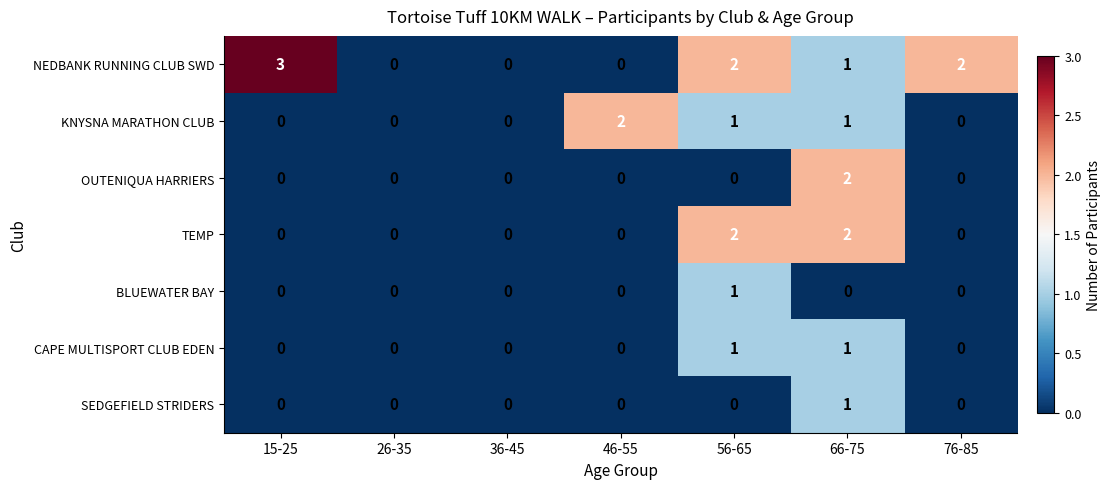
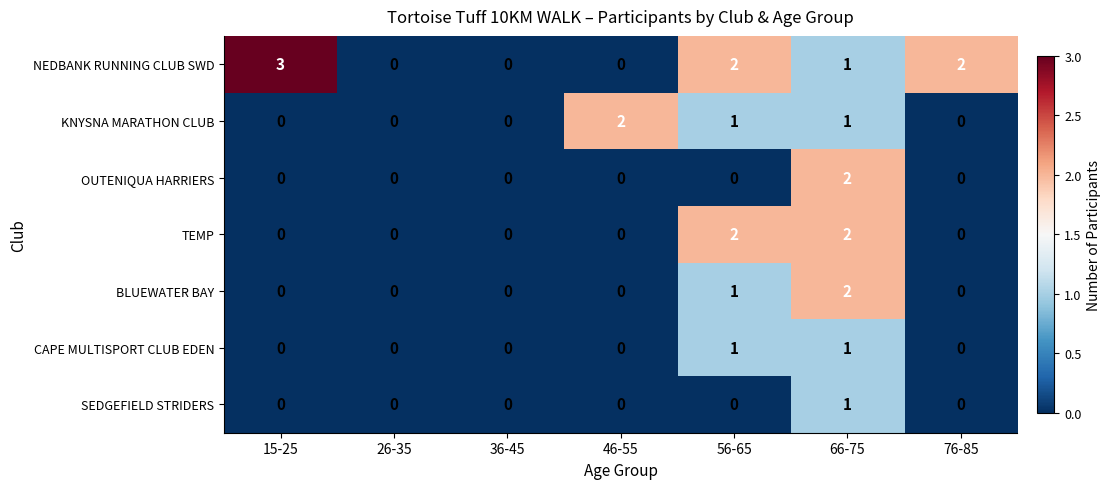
  {
    "NEDBANK RUNNING CLUB SWD": {
      "15-25": 3,
      "26-35": 0,
      "36-45": 0,
      "46-55": 0,
      "56-65": 2,
      "66-75": 1,
      "76-85": 2
    },
    "KNYSNA MARATHON CLUB": {
      "15-25": 0,
      "26-35": 0,
      "36-45": 0,
      "46-55": 2,
      "56-65": 1,
      "66-75": 1,
      "76-85": 0
    },
    "OUTENIQUA HARRIERS": {
      "15-25": 0,
      "26-35": 0,
      "36-45": 0,
      "46-55": 0,
      "56-65": 0,
      "66-75": 2,
      "76-85": 0
    },
    "TEMP": {
      "15-25": 0,
      "26-35": 0,
      "36-45": 0,
      "46-55": 0,
      "56-65": 2,
      "66-75": 2,
      "76-85": 0
    },
    "BLUEWATER BAY": {
      "15-25": 0,
      "26-35": 0,
      "36-45": 0,
      "46-55": 0,
      "56-65": 1,
-     "66-75": 0,
+     "66-75": 2,
      "76-85": 0
    },
    "CAPE MULTISPORT CLUB EDEN": {
      "15-25": 0,
      "26-35": 0,
      "36-45": 0,
      "46-55": 0,
      "56-65": 1,
      "66-75": 1,
      "76-85": 0
    },
    "SEDGEFIELD STRIDERS": {
      "15-25": 0,
      "26-35": 0,
      "36-45": 0,
      "46-55": 0,
      "56-65": 0,
      "66-75": 1,
      "76-85": 0
    }
  }
